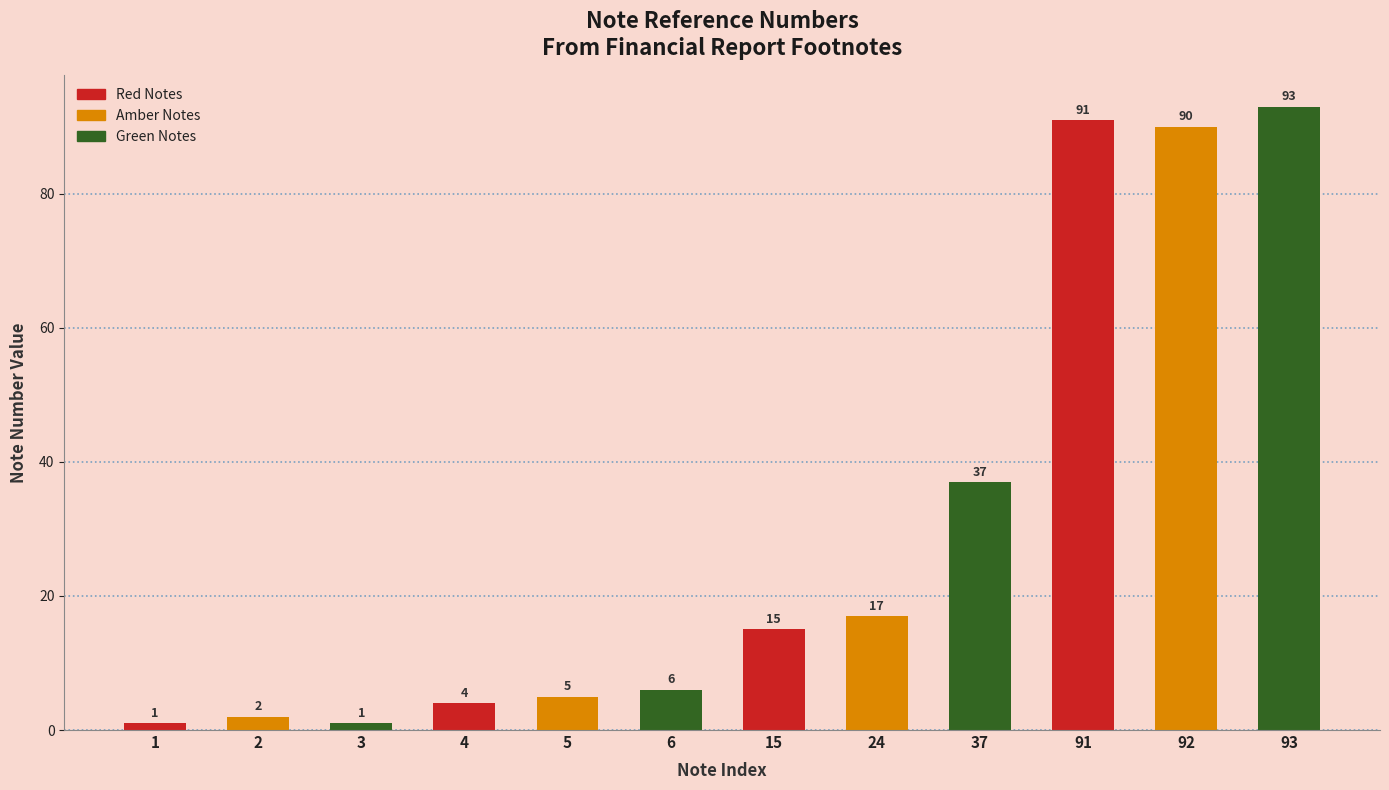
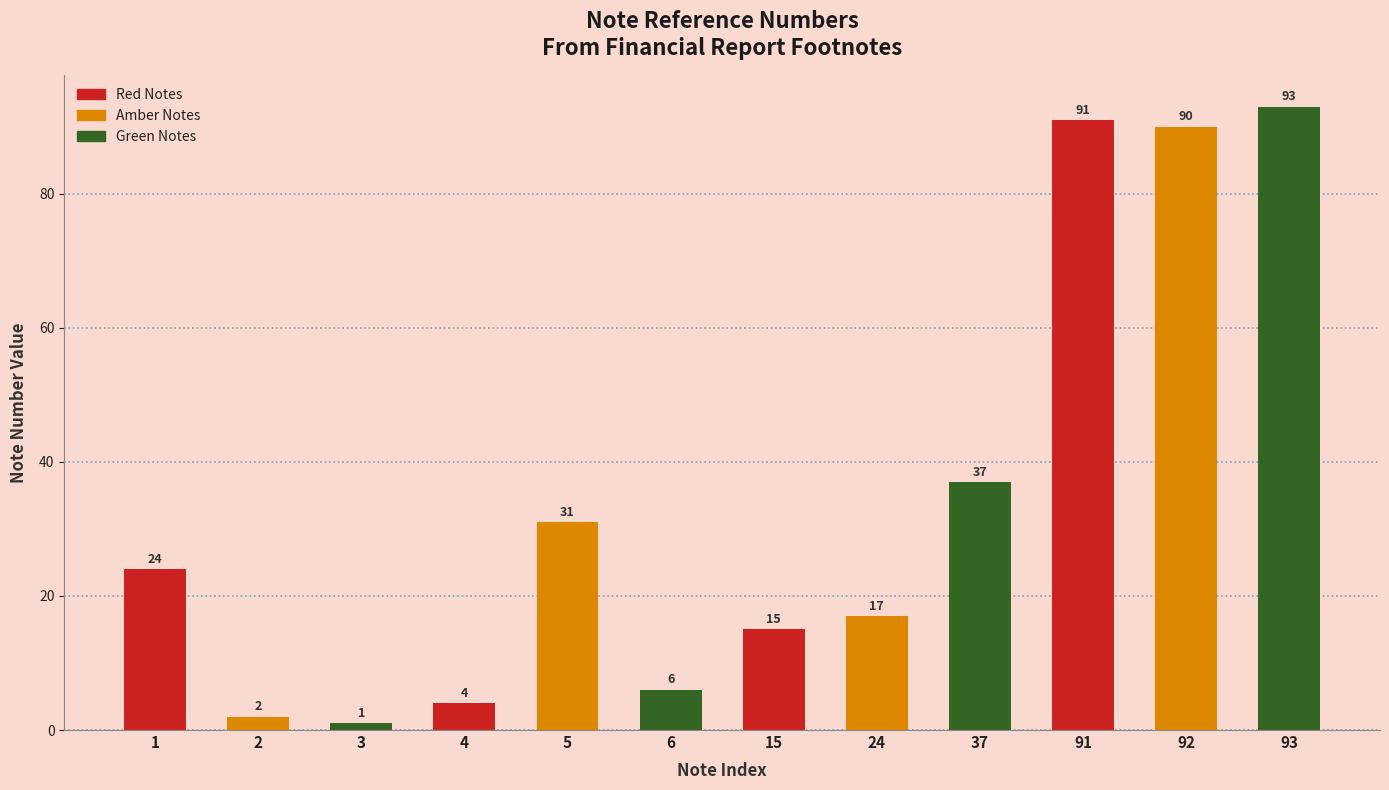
  {
-   "1": 1,
+   "1": 24,
    "2": 2,
    "3": 1,
    "4": 4,
-   "5": 5,
+   "5": 31,
    "6": 6,
    "15": 15,
    "24": 17,
    "37": 37,
    "91": 91,
    "92": 90,
    "93": 93
  }
